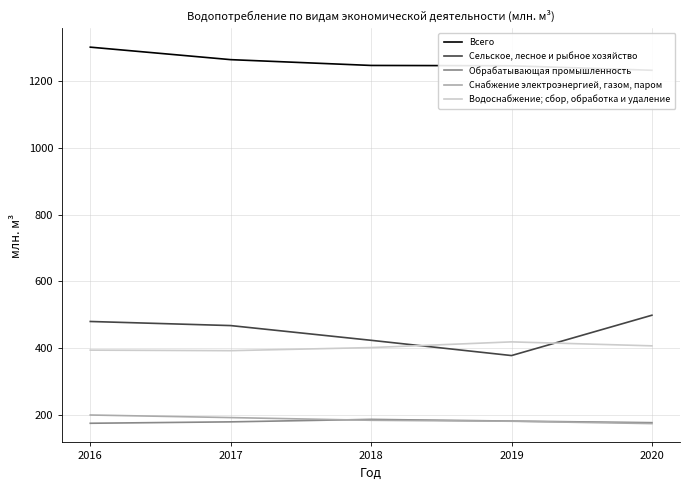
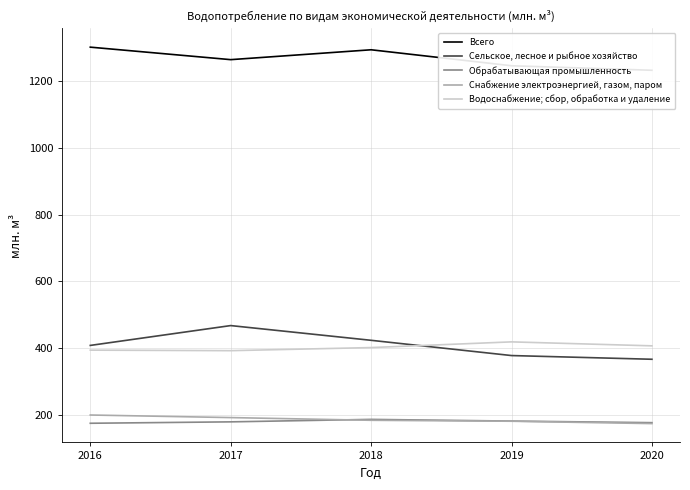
  {
    "Всего": {
      "2016": 1300,
      "2017": 1260,
-     "2018": 1250
+     "2018": 1290
    },
    "Сельское, лесное и рыбное хозяйство": {
-     "2016": 480,
+     "2016": 410,
      "2017": 470,
      "2018": 420,
      "2019": 380,
-     "2020": 500
+     "2020": 370
    }
  }
